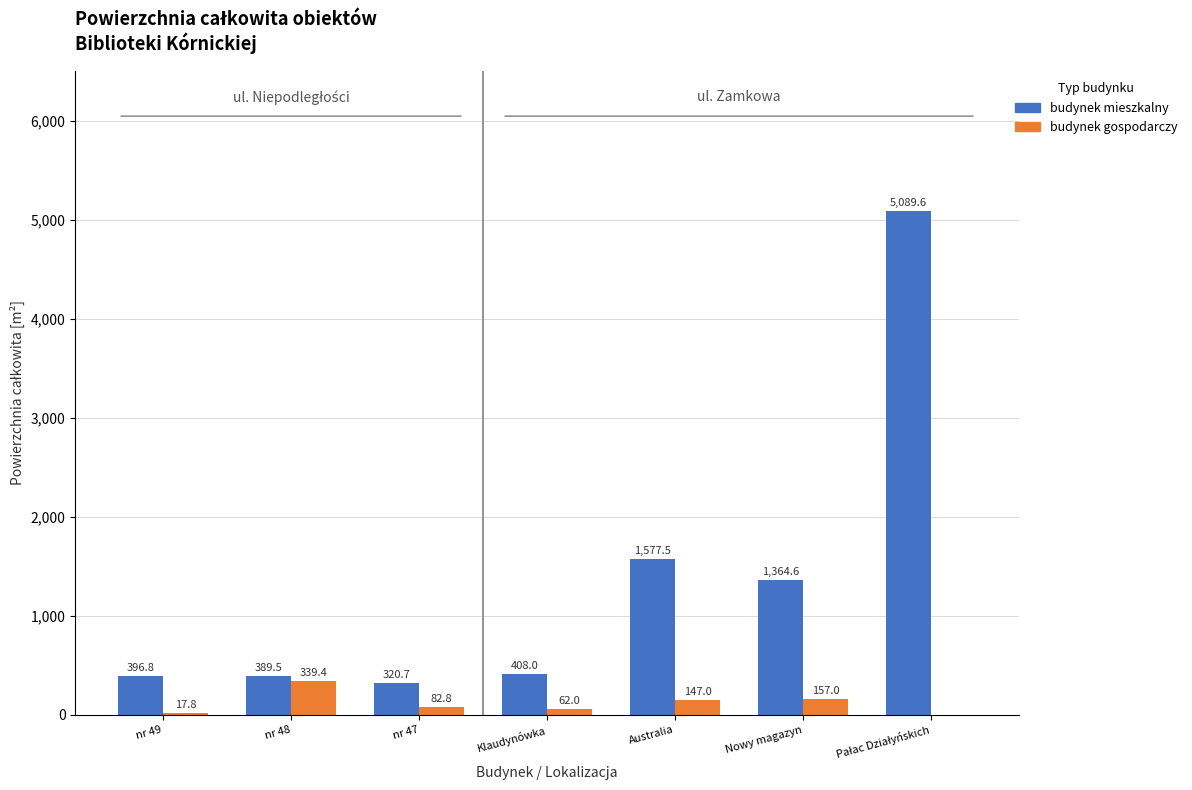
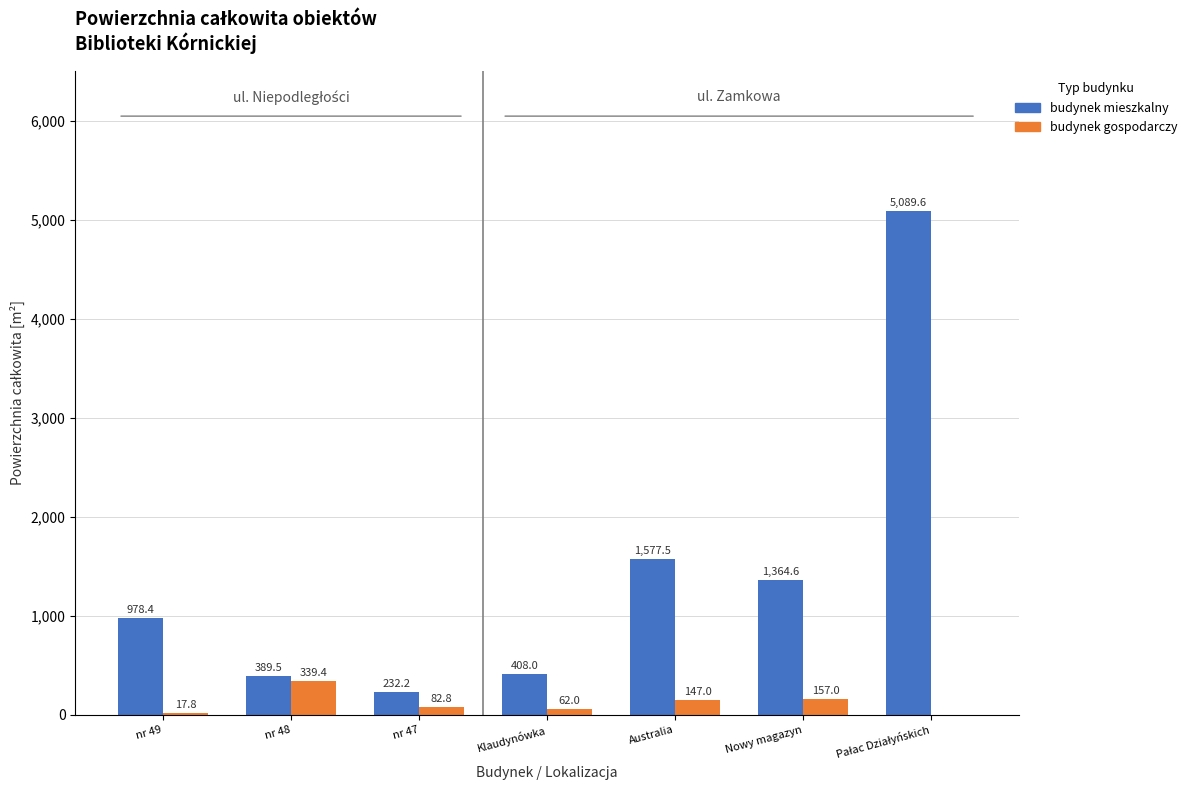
  {
    "budynek mieszkalny": {
-     "nr 49": "396.8",
+     "nr 49": "978.4",
      "nr 48": "389.5",
-     "nr 47": "320.7",
+     "nr 47": "232.2",
      "Klaudynówka": "408.0",
      "Australia": "1,577.5",
      "Nowy magazyn": "1,364.6",
      "Pałac Działyńskich": "5,089.6"
    },
    "budynek gospodarczy": {
      "nr 49": "17.8",
      "nr 48": "339.4",
      "nr 47": "82.8",
      "Klaudynówka": "62.0",
      "Australia": "147.0",
      "Nowy magazyn": "157.0"
    }
  }
